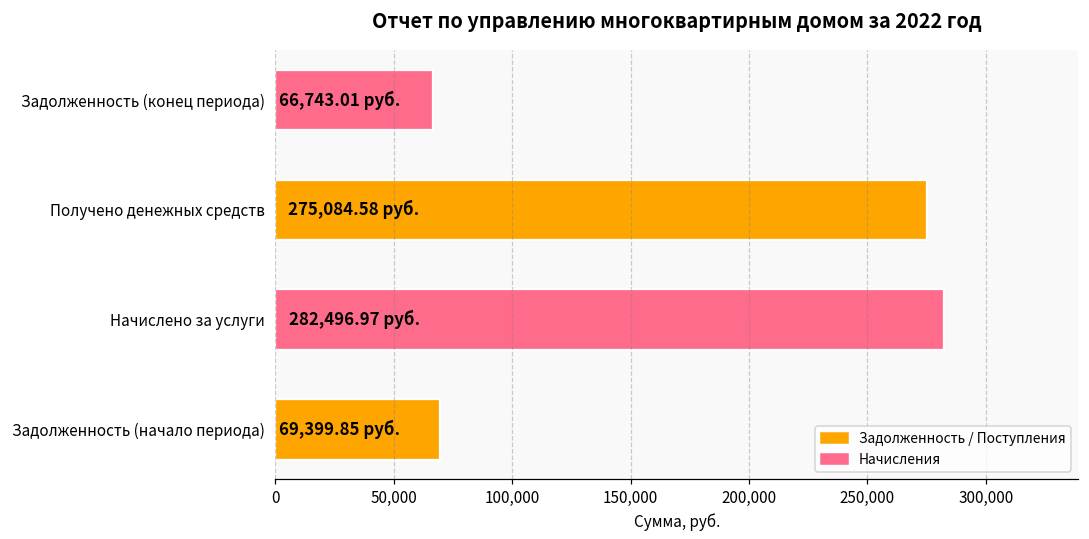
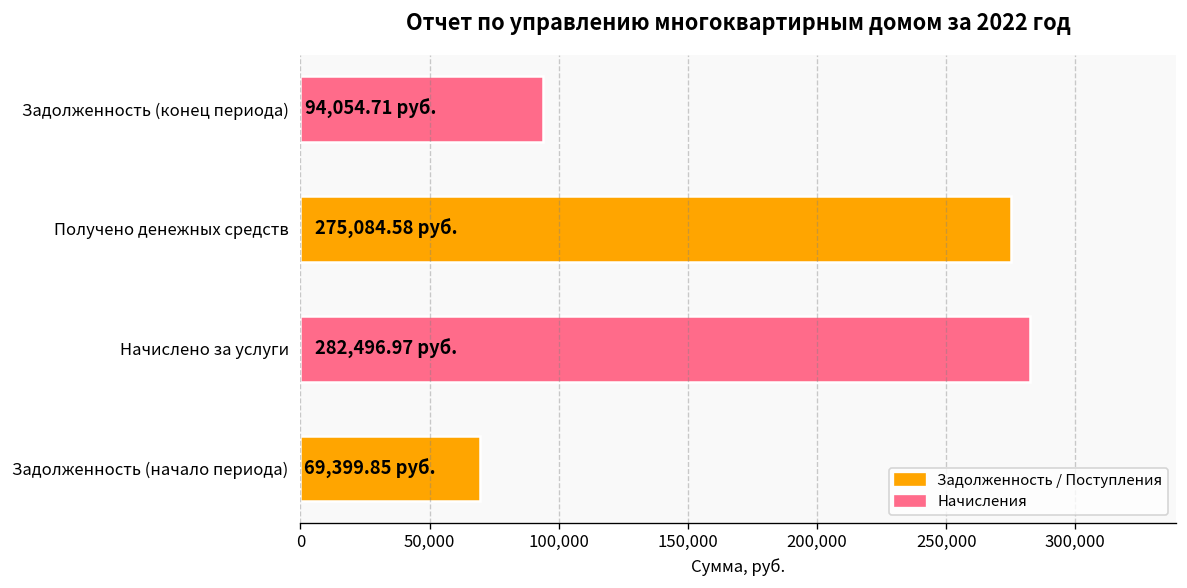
  {
-   "Задолженность (конец периода)": "66,743.01",
+   "Задолженность (конец периода)": "94,054.71",
    "Получено денежных средств": "275,084.58",
    "Начислено за услуги": "282,496.97",
    "Задолженность (начало периода)": "69,399.85"
  }
